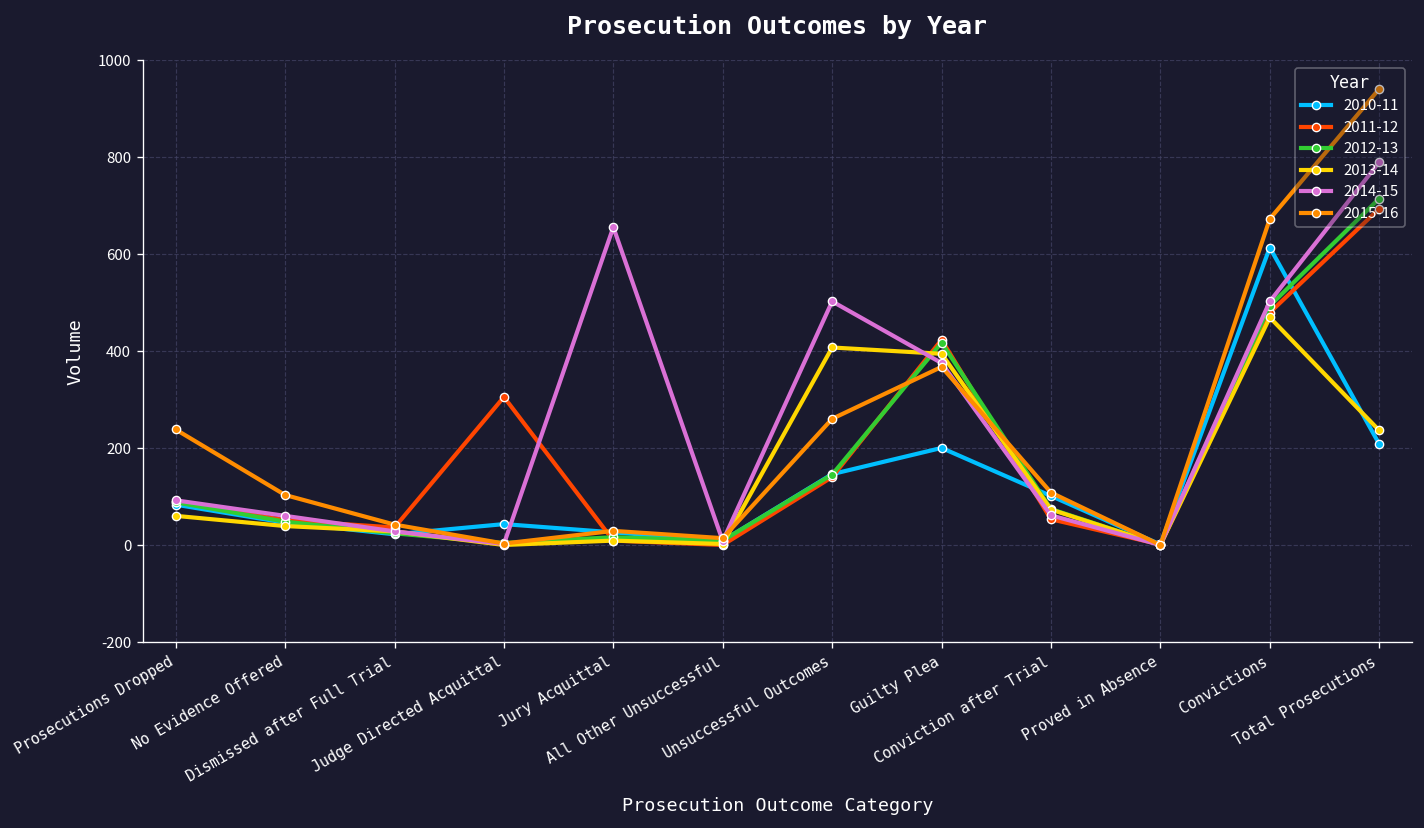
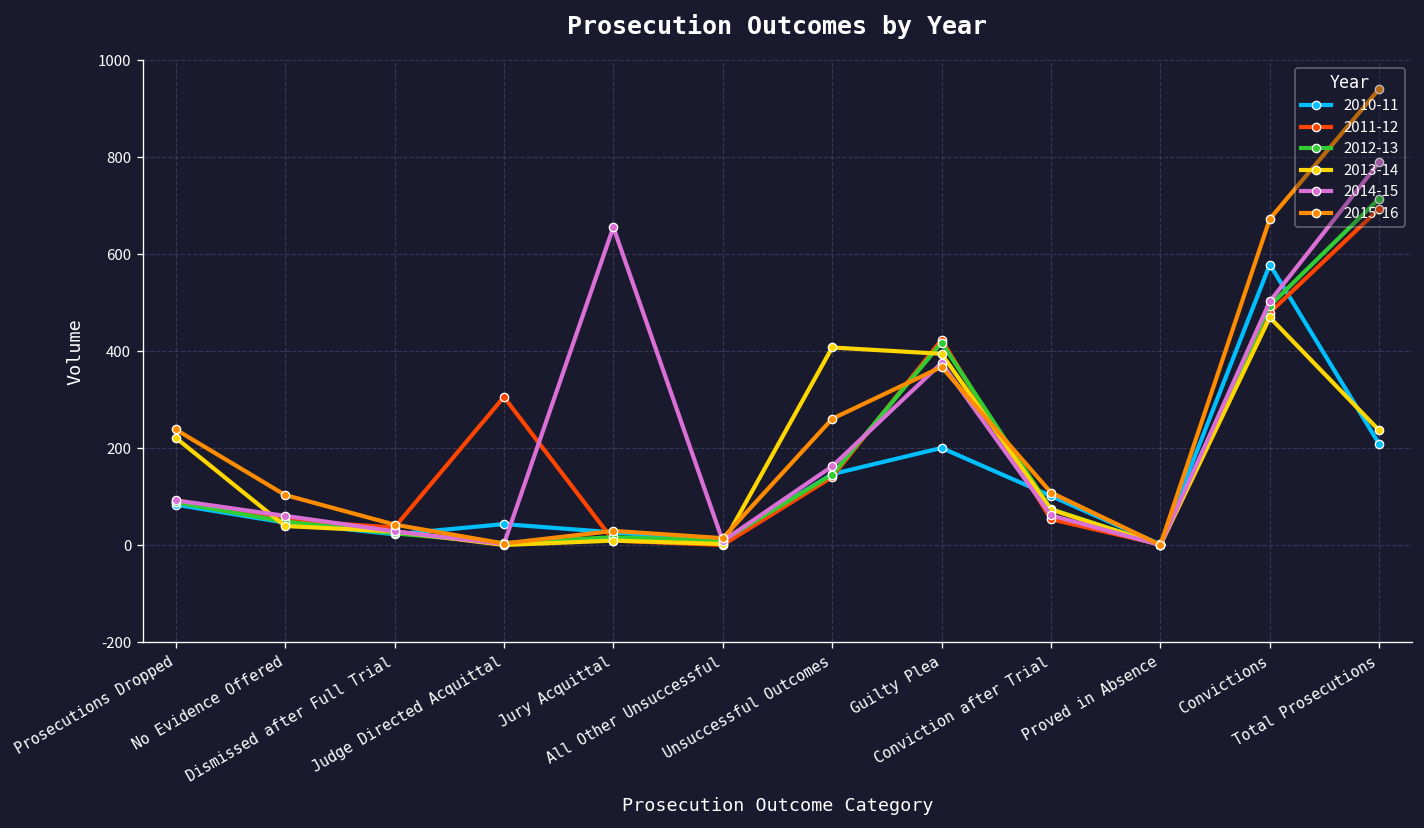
  {
    "2010-11": {
      "Judge Directed Acquittal": 40,
      "Guilty Plea": 200,
      "Conviction after Trial": 100,
-     "Convictions": 610,
+     "Convictions": 580,
      "Total Prosecutions": 210
    },
    "2011-12": {
      "Judge Directed Acquittal": 310,
      "Conviction after Trial": 50,
      "Convictions": 480
    },
    "2012-13": {
      "Jury Acquittal": 20,
      "Convictions": 490
    },
    "2013-14": {
-     "Prosecutions Dropped": 60,
+     "Prosecutions Dropped": 220,
      "No Evidence Offered": 40,
      "Unsuccessful Outcomes": 410,
      "Guilty Plea": 400,
      "Convictions": 470,
      "Total Prosecutions": 240
    },
    "2014-15": {
      "No Evidence Offered": 60,
      "Jury Acquittal": 660,
-     "Unsuccessful Outcomes": 500,
+     "Unsuccessful Outcomes": 160,
      "Guilty Plea": 380,
      "Conviction after Trial": 60,
      "Convictions": 500
    },
    "2015-16": {
      "Prosecutions Dropped": 240,
      "No Evidence Offered": 100,
      "Unsuccessful Outcomes": 260,
      "Guilty Plea": 370,
      "Conviction after Trial": 110,
      "Convictions": 670
    }
  }
